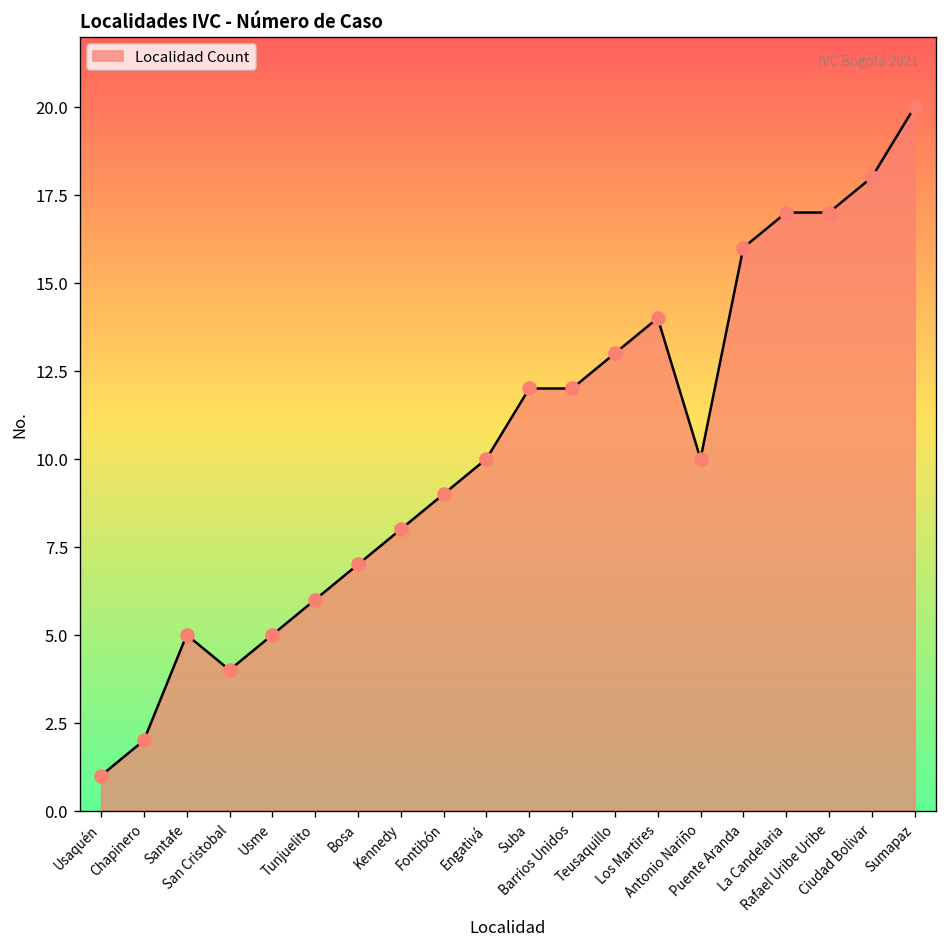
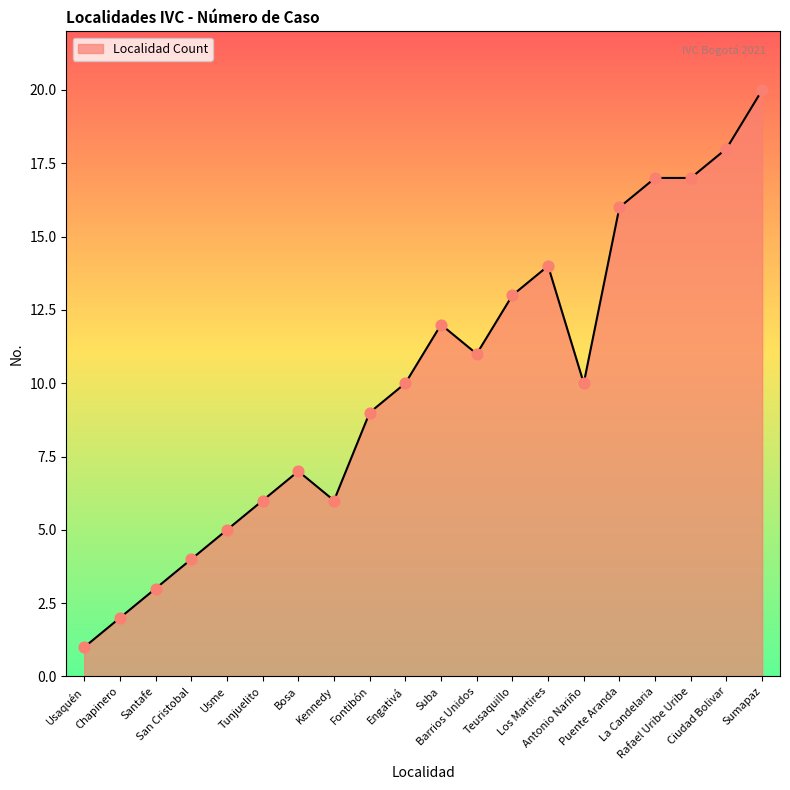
  {
    "Usaquén": 1,
    "Chapinero": 2,
-   "Santafe": 5,
+   "Santafe": 3,
    "San Cristobal": 4,
    "Usme": 5,
    "Tunjuelito": 6,
    "Bosa": 7,
-   "Kennedy": 8,
+   "Kennedy": 6,
    "Fontibón": 9,
    "Engativá": 10,
    "Suba": 12,
-   "Barrios Unidos": 12,
+   "Barrios Unidos": 11,
    "Teusaquillo": 13,
    "Los Martires": 14,
    "Antonio Nariño": 10,
    "Puente Aranda": 16,
    "La Candelaria": 17,
    "Rafael Uribe Uribe": 17,
    "Ciudad Bolivar": 18,
    "Sumapaz": 20
  }
